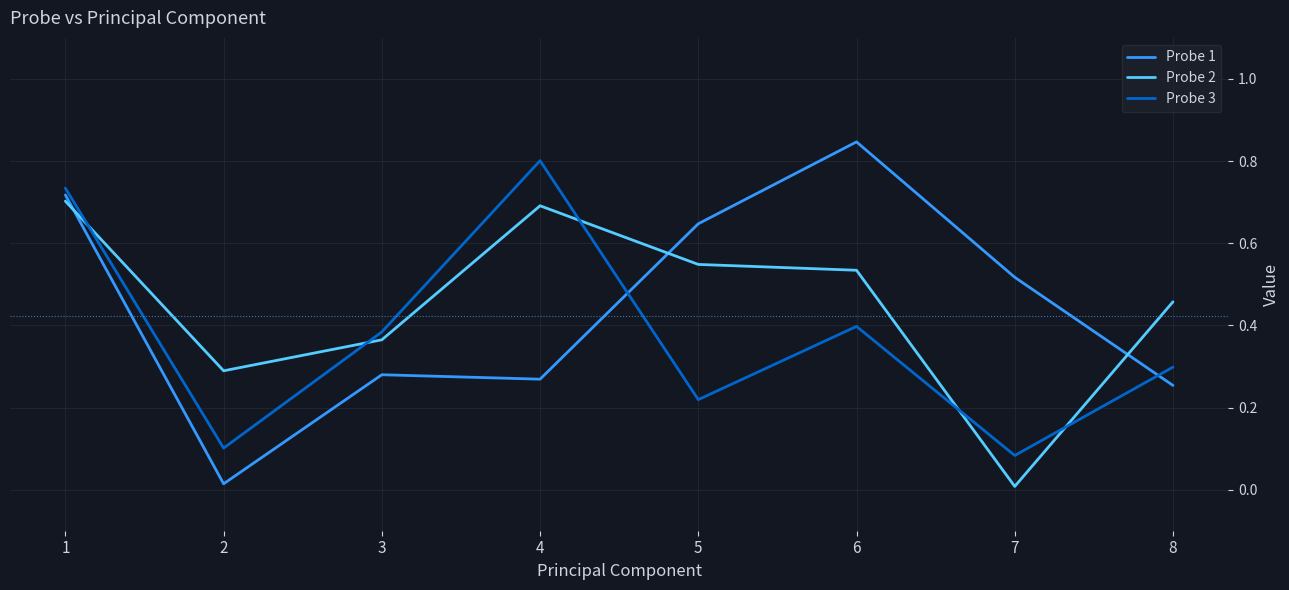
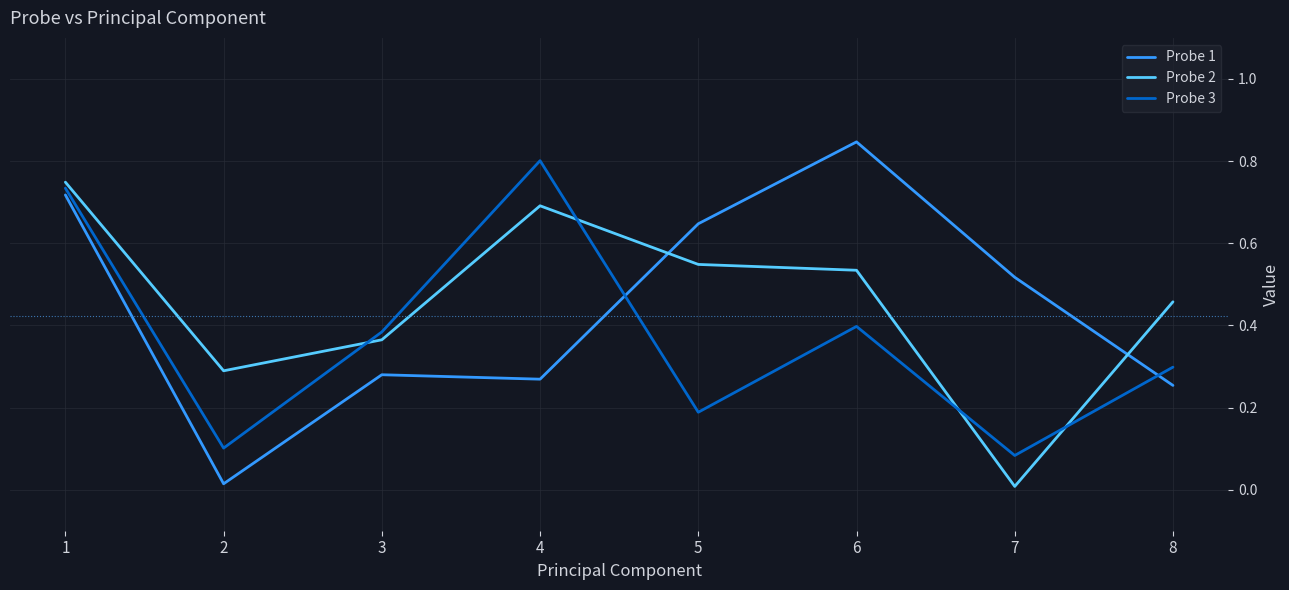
  {
    "Probe 1": {
      "1": 0.72,
      "2": 0.01,
      "3": 0.28,
      "4": 0.27,
      "5": 0.65,
      "6": 0.85,
      "7": 0.52,
      "8": 0.25
    },
    "Probe 2": {
-     "1": 0.70,
+     "1": 0.75,
      "2": 0.29,
      "3": 0.36,
      "4": 0.69,
      "5": 0.55,
      "6": 0.53,
      "7": 0.01,
      "8": 0.46
    },
    "Probe 3": {
      "1": 0.73,
      "2": 0.10,
      "3": 0.38,
      "4": 0.80,
-     "5": 0.22,
+     "5": 0.19,
      "6": 0.40,
      "7": 0.08,
      "8": 0.30
    }
  }
